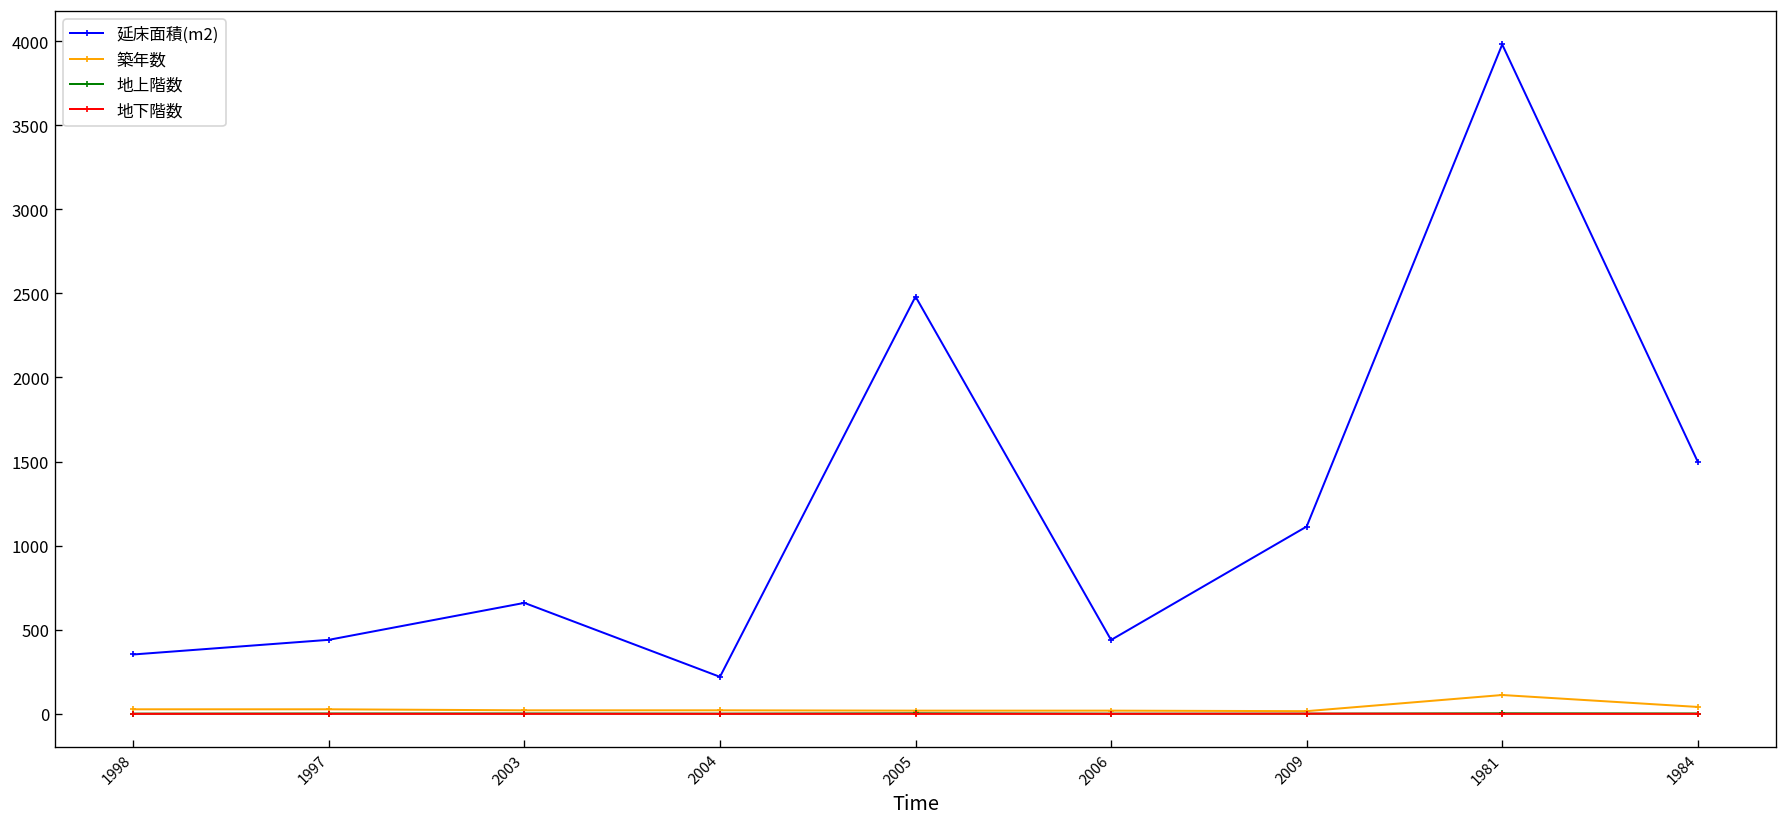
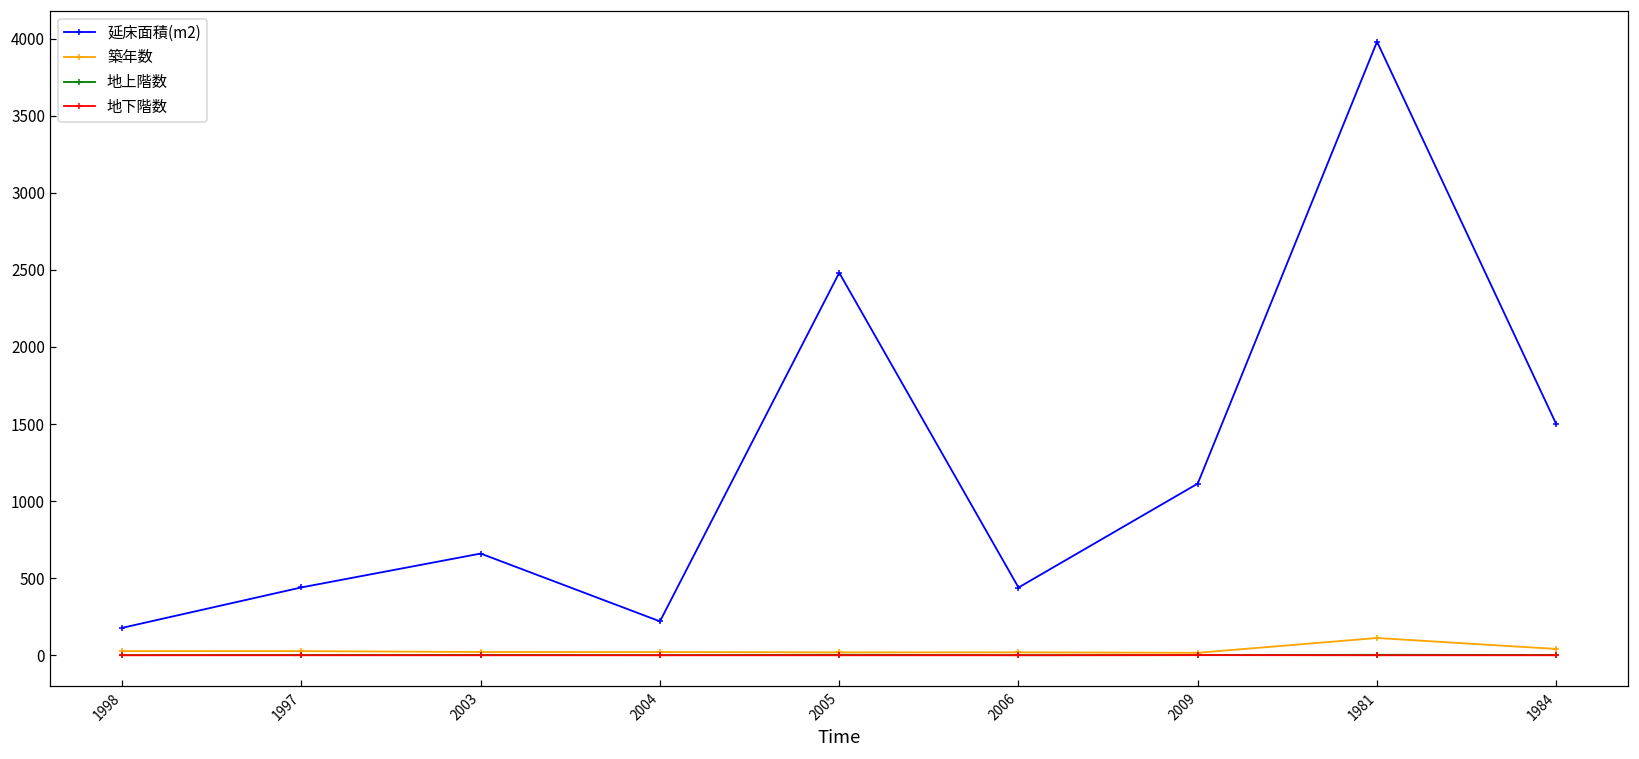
  {
    "延床面積(m2)": {
-     "1998": 350,
+     "1998": 180,
      "1997": 440,
      "2003": 660,
      "2004": 220,
      "2005": 2480,
      "2006": 440,
      "2009": 1110,
      "1981": 3980,
      "1984": 1500
    },
    "築年数": {
      "1998": 30,
      "1997": 30,
      "2003": 20,
      "2004": 20,
      "2006": 20,
      "1981": 110,
      "1984": 40
    }
  }
